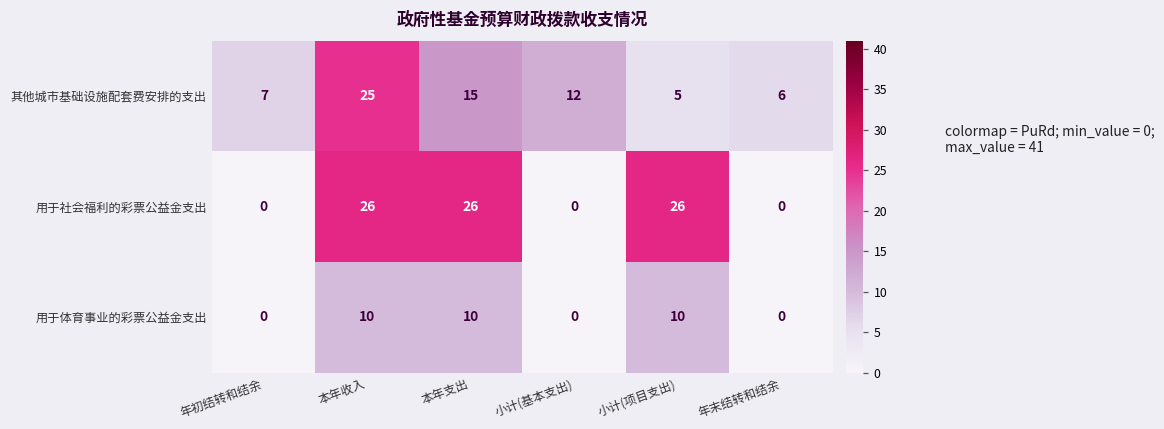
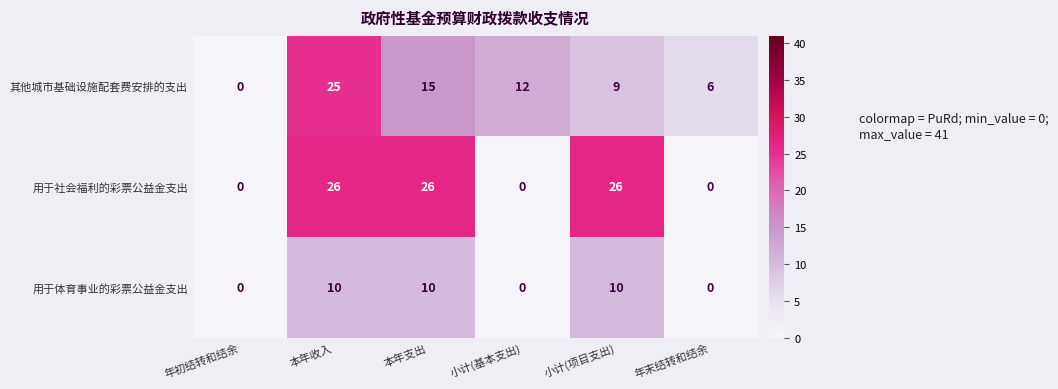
  {
    "其他城市基础设施配套费安排的支出": {
-     "年初结转和结余": 7,
+     "年初结转和结余": 0,
      "本年收入": 25,
      "本年支出": 15,
      "小计(基本支出)": 12,
-     "小计(项目支出)": 5,
+     "小计(项目支出)": 9,
      "年末结转和结余": 6
    },
    "用于社会福利的彩票公益金支出": {
      "年初结转和结余": 0,
      "本年收入": 26,
      "本年支出": 26,
      "小计(基本支出)": 0,
      "小计(项目支出)": 26,
      "年末结转和结余": 0
    },
    "用于体育事业的彩票公益金支出": {
      "年初结转和结余": 0,
      "本年收入": 10,
      "本年支出": 10,
      "小计(基本支出)": 0,
      "小计(项目支出)": 10,
      "年末结转和结余": 0
    }
  }
